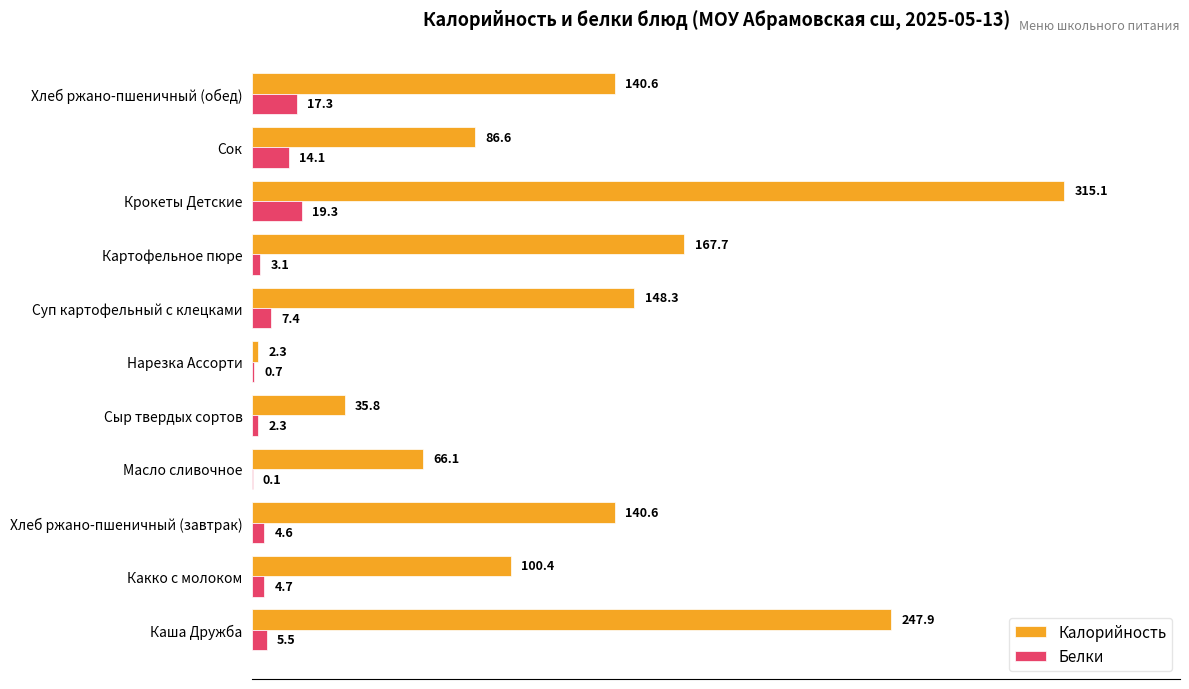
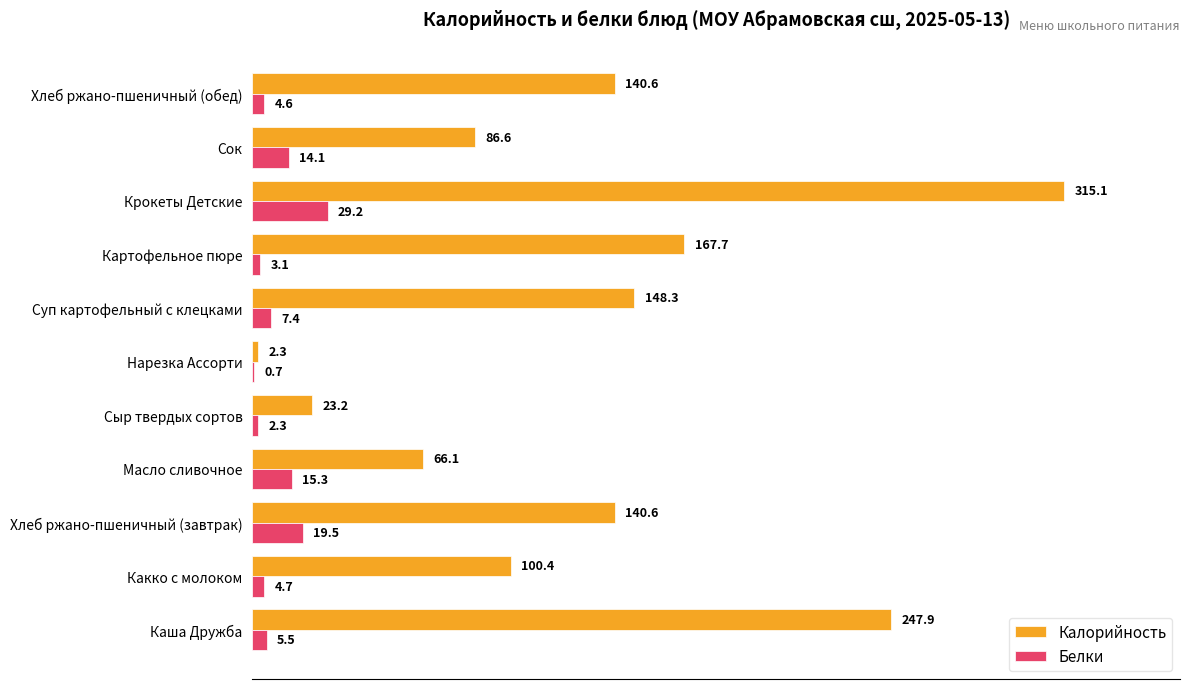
  {
    "Калорийность": {
      "Хлеб ржано-пшеничный (обед)": 140.6,
      "Сок": 86.6,
      "Крокеты Детские": 315.1,
      "Картофельное пюре": 167.7,
      "Суп картофельный с клецками": 148.3,
      "Нарезка Ассорти": 2.3,
-     "Сыр твердых сортов": 35.8,
+     "Сыр твердых сортов": 23.2,
      "Масло сливочное": 66.1,
      "Хлеб ржано-пшеничный (завтрак)": 140.6,
      "Какко с молоком": 100.4,
      "Каша Дружба": 247.9
    },
    "Белки": {
-     "Хлеб ржано-пшеничный (обед)": 17.3,
+     "Хлеб ржано-пшеничный (обед)": 4.6,
      "Сок": 14.1,
-     "Крокеты Детские": 19.3,
+     "Крокеты Детские": 29.2,
      "Картофельное пюре": 3.1,
      "Суп картофельный с клецками": 7.4,
      "Нарезка Ассорти": 0.7,
      "Сыр твердых сортов": 2.3,
-     "Масло сливочное": 0.1,
-     "Хлеб ржано-пшеничный (завтрак)": 4.6,
+     "Масло сливочное": 15.3,
+     "Хлеб ржано-пшеничный (завтрак)": 19.5,
      "Какко с молоком": 4.7,
      "Каша Дружба": 5.5
    }
  }
